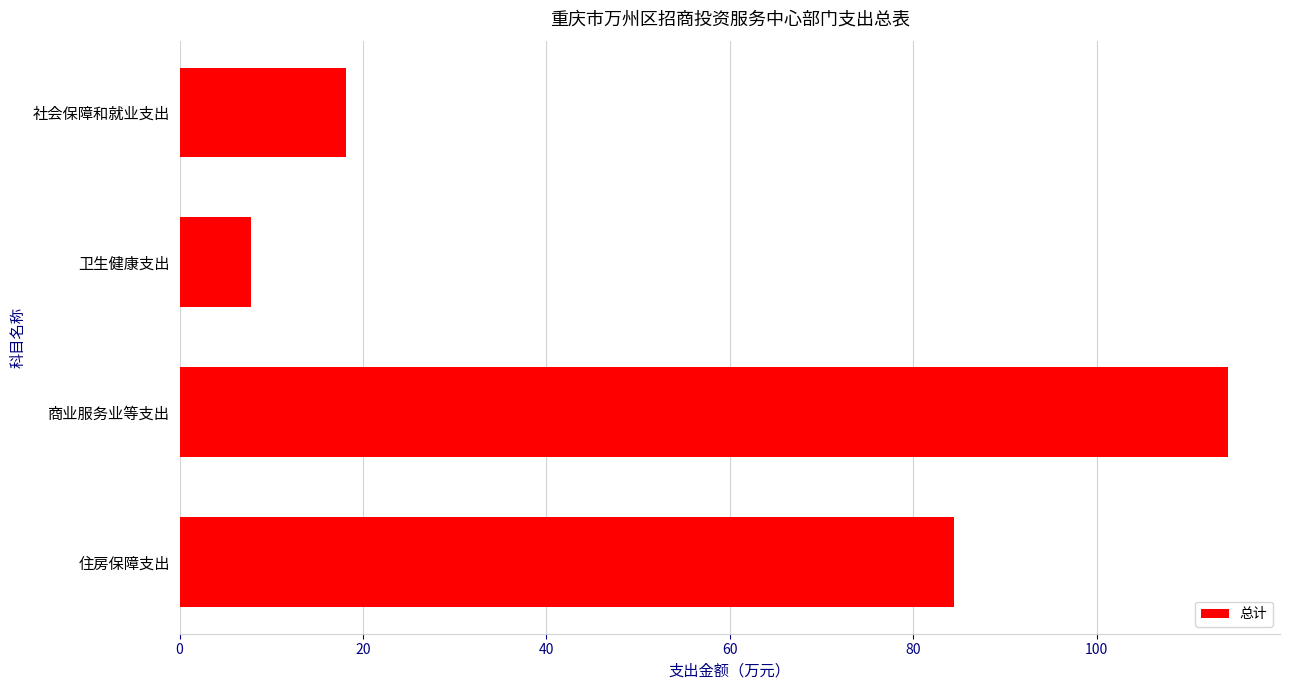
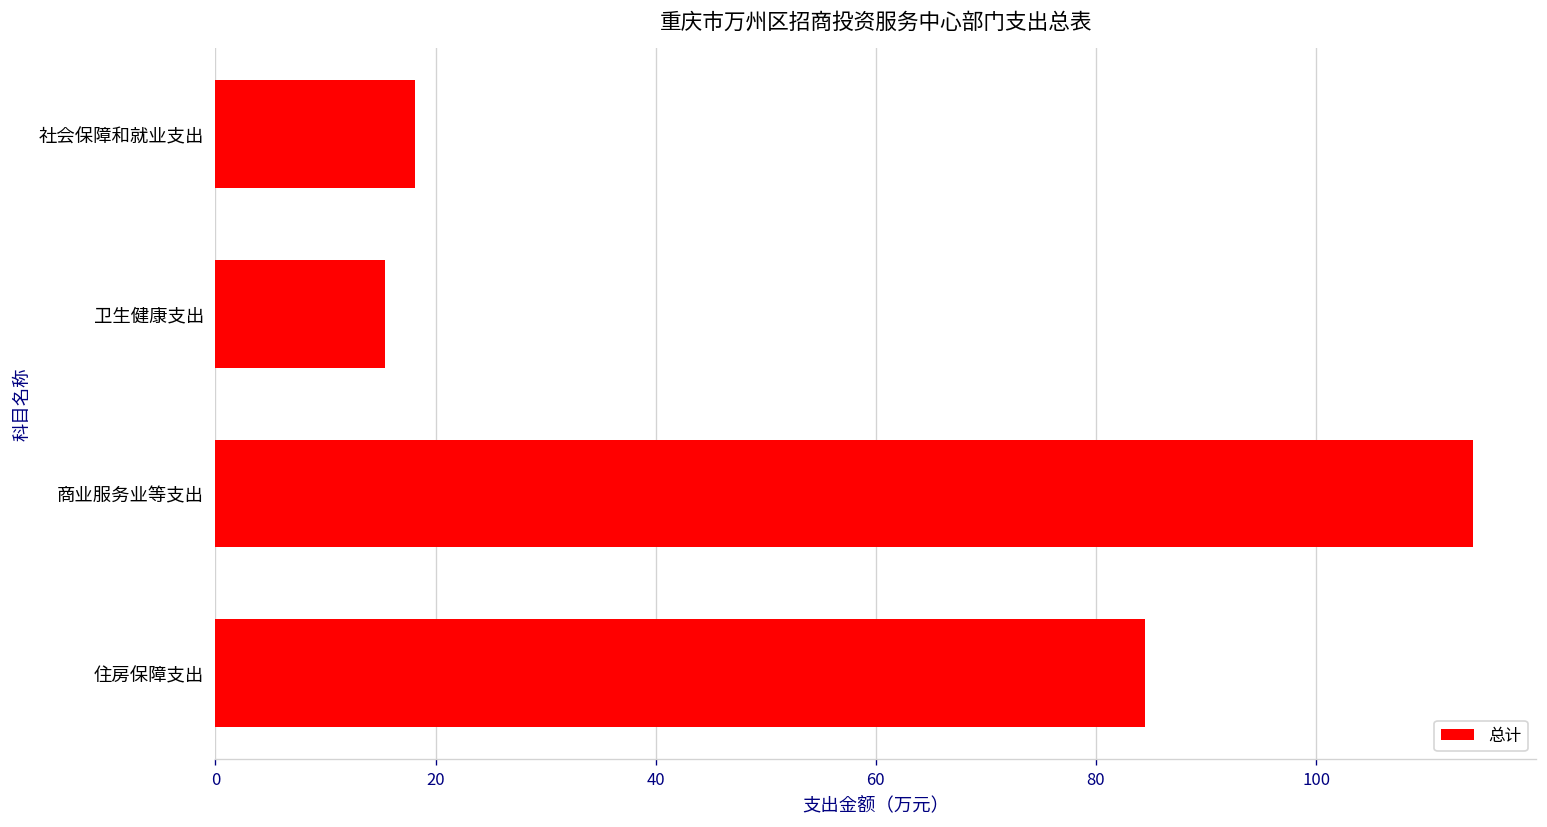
  {
    "社会保障和就业支出": 18,
-   "卫生健康支出": 8,
+   "卫生健康支出": 15,
    "商业服务业等支出": 114,
    "住房保障支出": 84
  }
